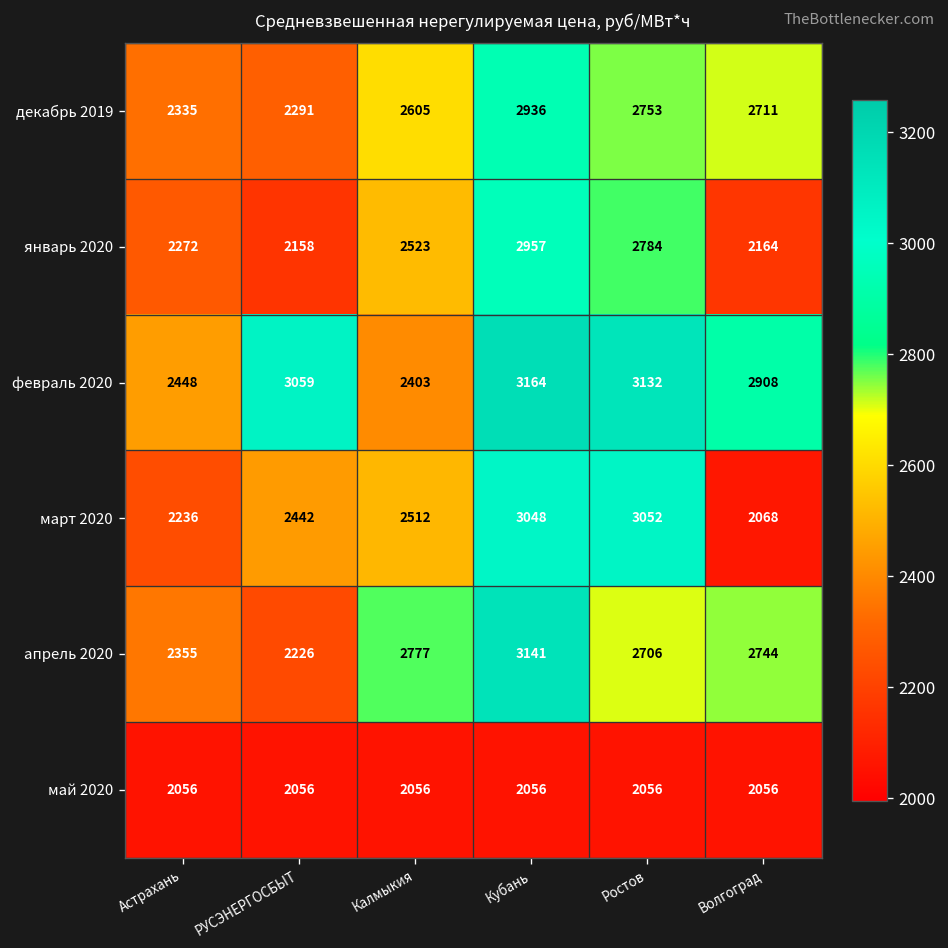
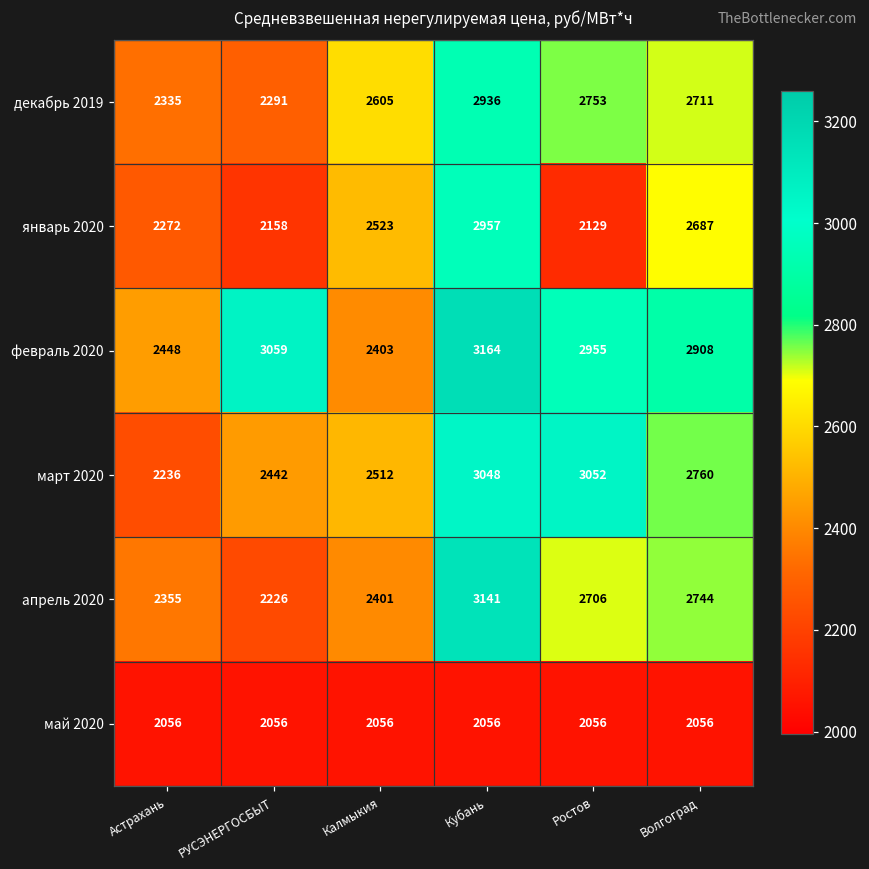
  {
    "декабрь 2019": {
      "Астрахань": 2335,
      "РУСЭНЕРГОСБЫТ": 2291,
      "Калмыкия": 2605,
      "Кубань": 2936,
      "Ростов": 2753,
      "Волгоград": 2711
    },
    "январь 2020": {
      "Астрахань": 2272,
      "РУСЭНЕРГОСБЫТ": 2158,
      "Калмыкия": 2523,
      "Кубань": 2957,
-     "Ростов": 2784,
-     "Волгоград": 2164
+     "Ростов": 2129,
+     "Волгоград": 2687
    },
    "февраль 2020": {
      "Астрахань": 2448,
      "РУСЭНЕРГОСБЫТ": 3059,
      "Калмыкия": 2403,
      "Кубань": 3164,
-     "Ростов": 3132,
+     "Ростов": 2955,
      "Волгоград": 2908
    },
    "март 2020": {
      "Астрахань": 2236,
      "РУСЭНЕРГОСБЫТ": 2442,
      "Калмыкия": 2512,
      "Кубань": 3048,
      "Ростов": 3052,
-     "Волгоград": 2068
+     "Волгоград": 2760
    },
    "апрель 2020": {
      "Астрахань": 2355,
      "РУСЭНЕРГОСБЫТ": 2226,
-     "Калмыкия": 2777,
+     "Калмыкия": 2401,
      "Кубань": 3141,
      "Ростов": 2706,
      "Волгоград": 2744
    },
    "май 2020": {
      "Астрахань": 2056,
      "РУСЭНЕРГОСБЫТ": 2056,
      "Калмыкия": 2056,
      "Кубань": 2056,
      "Ростов": 2056,
      "Волгоград": 2056
    }
  }
